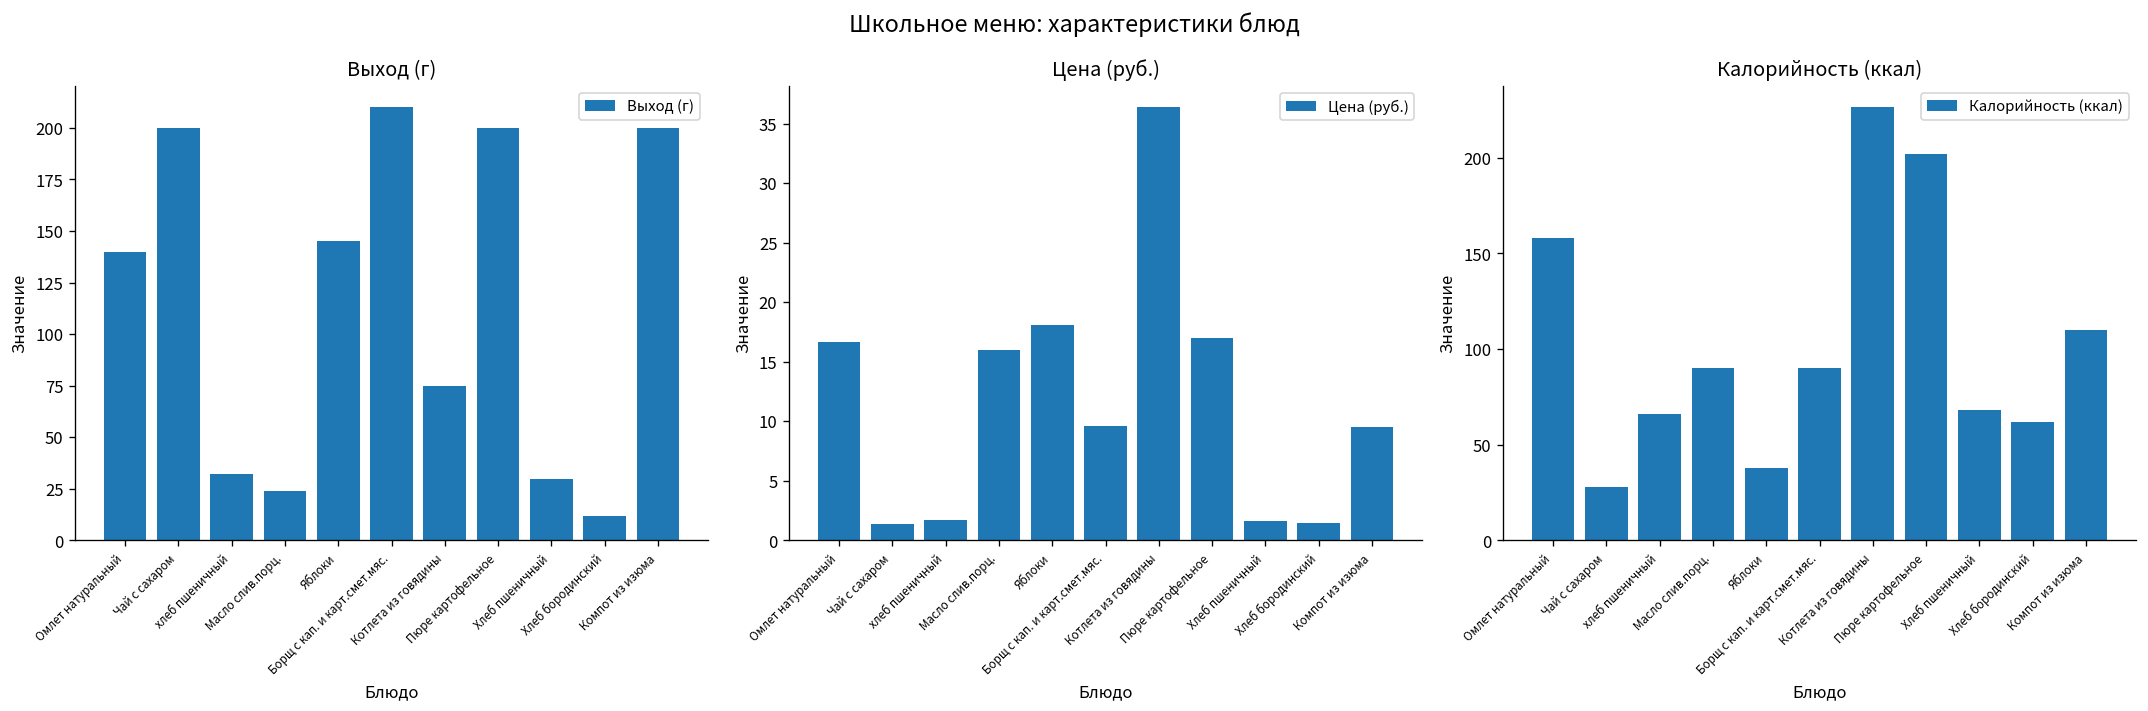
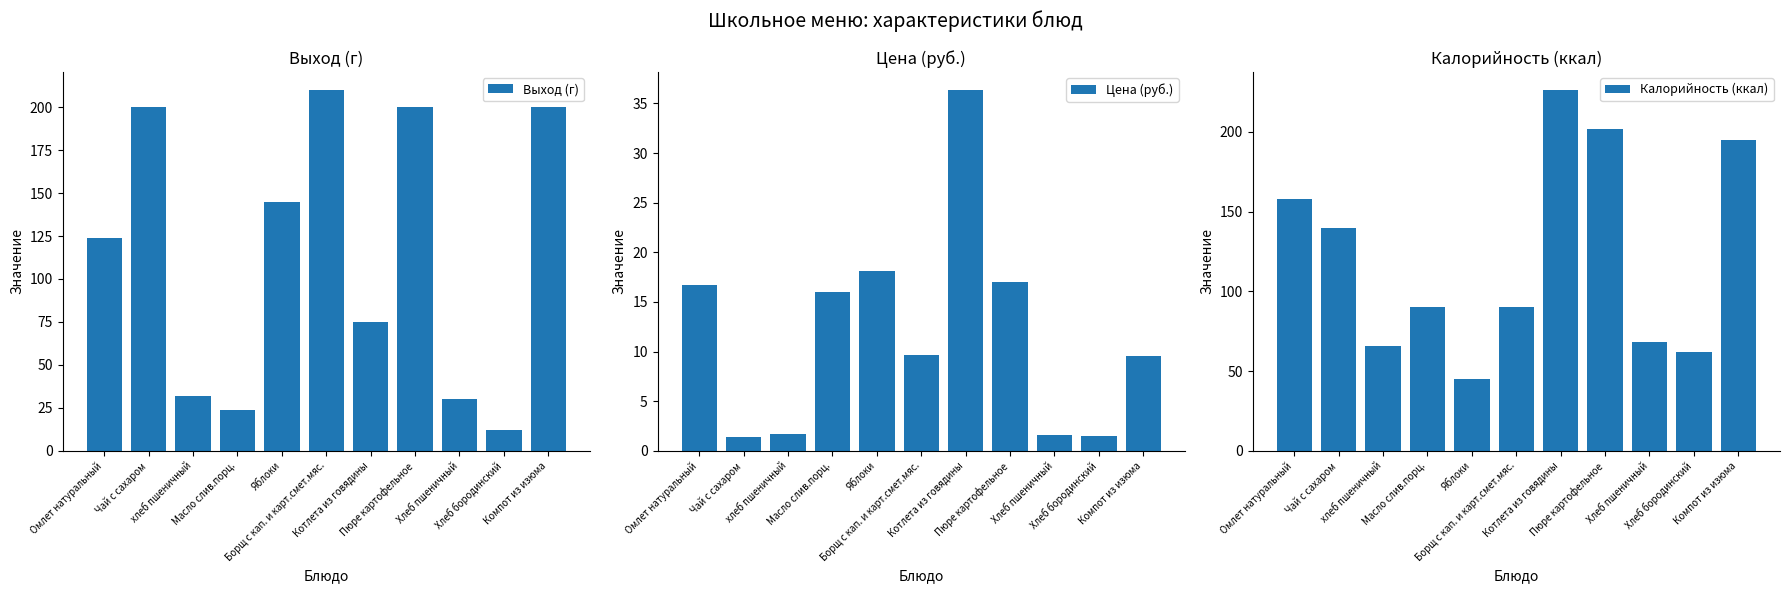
  {
    "Выход (г)": {
-     "Омлет натуральный": 140,
+     "Омлет натуральный": 124,
      "Чай с сахаром": 200,
      "хлеб пшеничный": 32,
      "Масло слив.порц.": 24,
      "Яблоки": 145,
      "Борщ с кап. и карт.смет.мяс.": 210,
      "Котлета из говядины": 75,
      "Пюре картофельное": 200,
      "Хлеб пшеничный": 30,
      "Хлеб бородинский": 12,
      "Компот из изюма": 200
    },
    "Цена (руб.)": {
      "Омлет натуральный": 17,
      "Чай с сахаром": 1,
      "хлеб пшеничный": 2,
      "Масло слив.порц.": 16,
      "Яблоки": 18,
      "Борщ с кап. и карт.смет.мяс.": 10,
      "Котлета из говядины": 36,
      "Пюре картофельное": 17,
      "Хлеб пшеничный": 2,
      "Хлеб бородинский": 2,
      "Компот из изюма": 10
    },
    "Калорийность (ккал)": {
      "Омлет натуральный": 158,
-     "Чай с сахаром": 28,
+     "Чай с сахаром": 140,
      "хлеб пшеничный": 66,
      "Масло слив.порц.": 90,
-     "Яблоки": 38,
+     "Яблоки": 45,
      "Борщ с кап. и карт.смет.мяс.": 90,
      "Котлета из говядины": 226,
      "Пюре картофельное": 202,
      "Хлеб пшеничный": 68,
      "Хлеб бородинский": 62,
-     "Компот из изюма": 110
+     "Компот из изюма": 195
    }
  }
